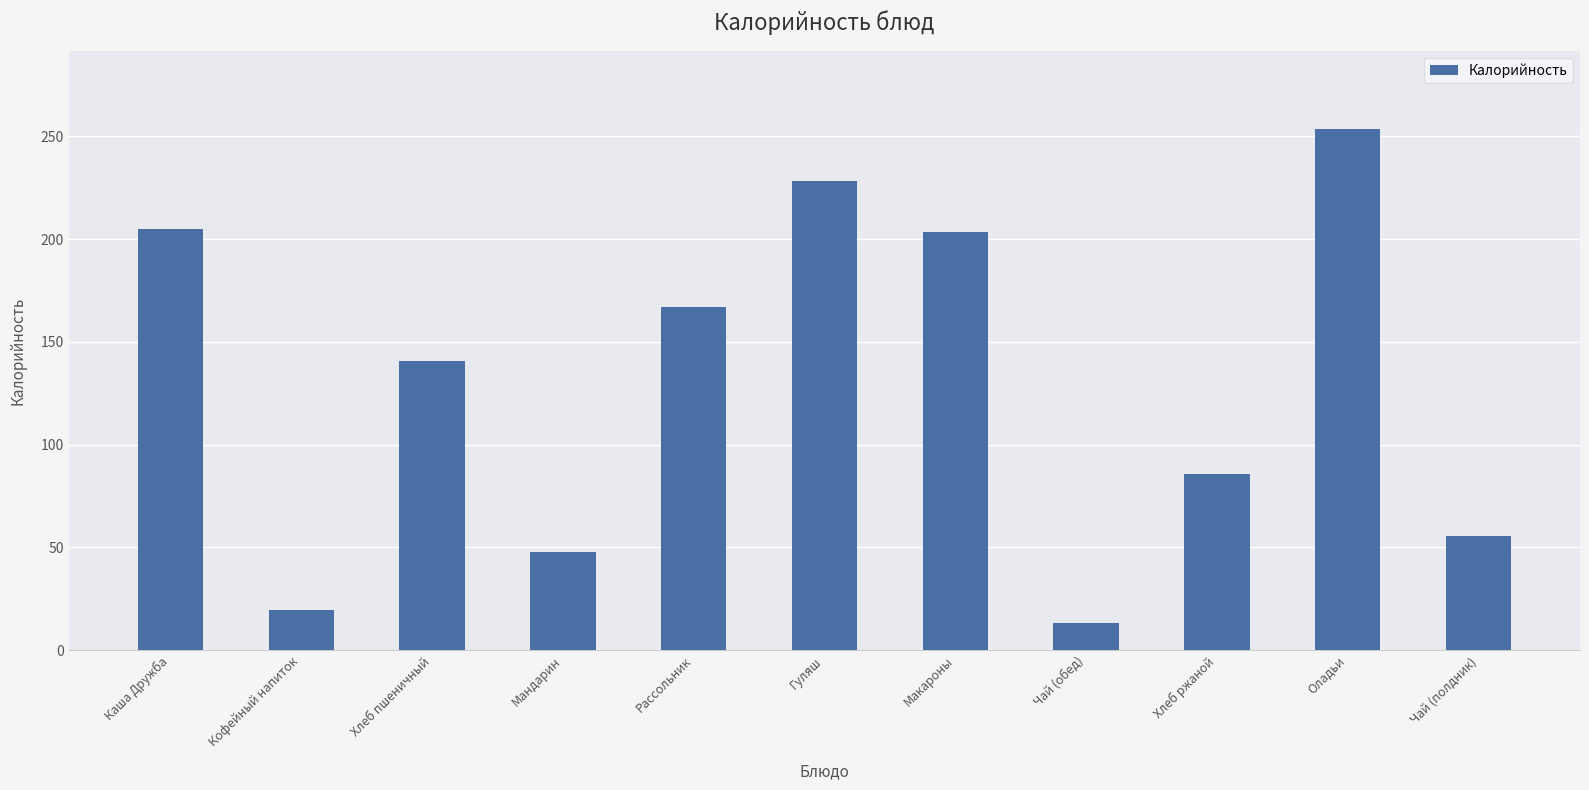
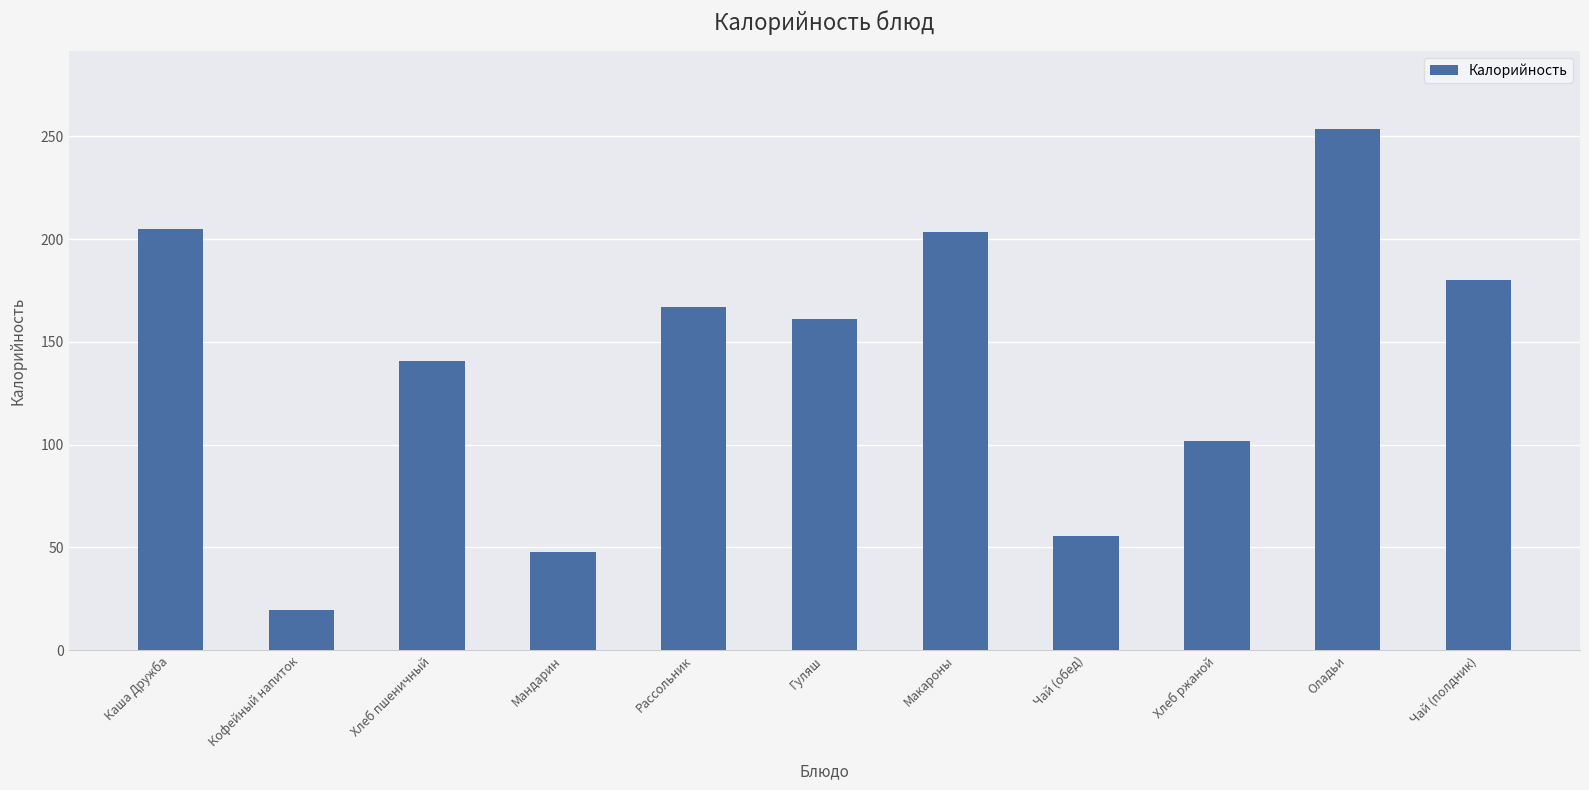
  {
    "Каша Дружба": 205,
    "Кофейный напиток": 20,
    "Хлеб пшеничный": 141,
    "Мандарин": 48,
    "Рассольник": 167,
-   "Гуляш": 228,
+   "Гуляш": 161,
    "Макароны": 204,
-   "Чай (обед)": 13,
-   "Хлеб ржаной": 86,
+   "Чай (обед)": 55,
+   "Хлеб ржаной": 102,
    "Оладьи": 254,
-   "Чай (полдник)": 55
+   "Чай (полдник)": 180
  }
